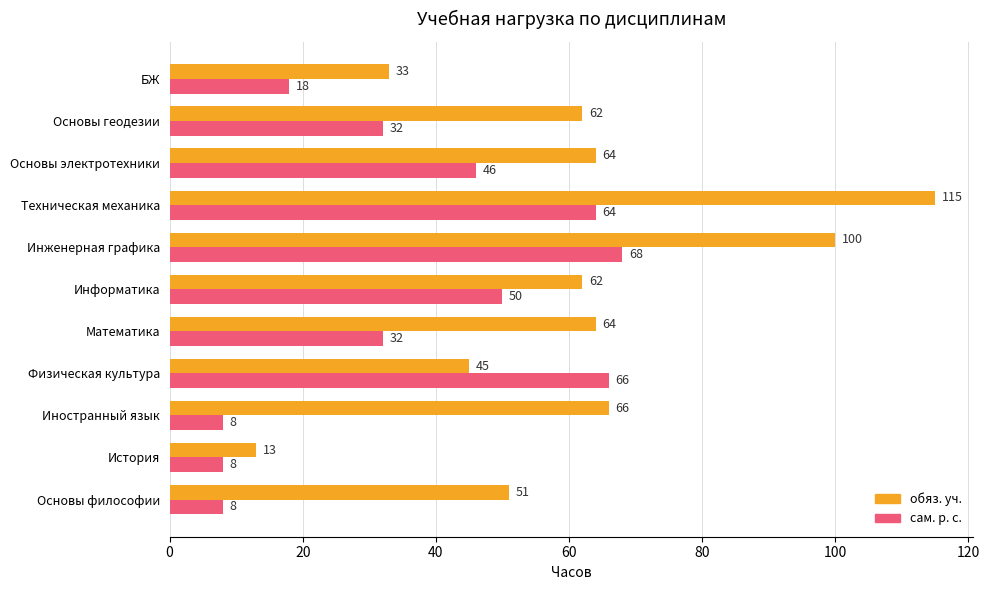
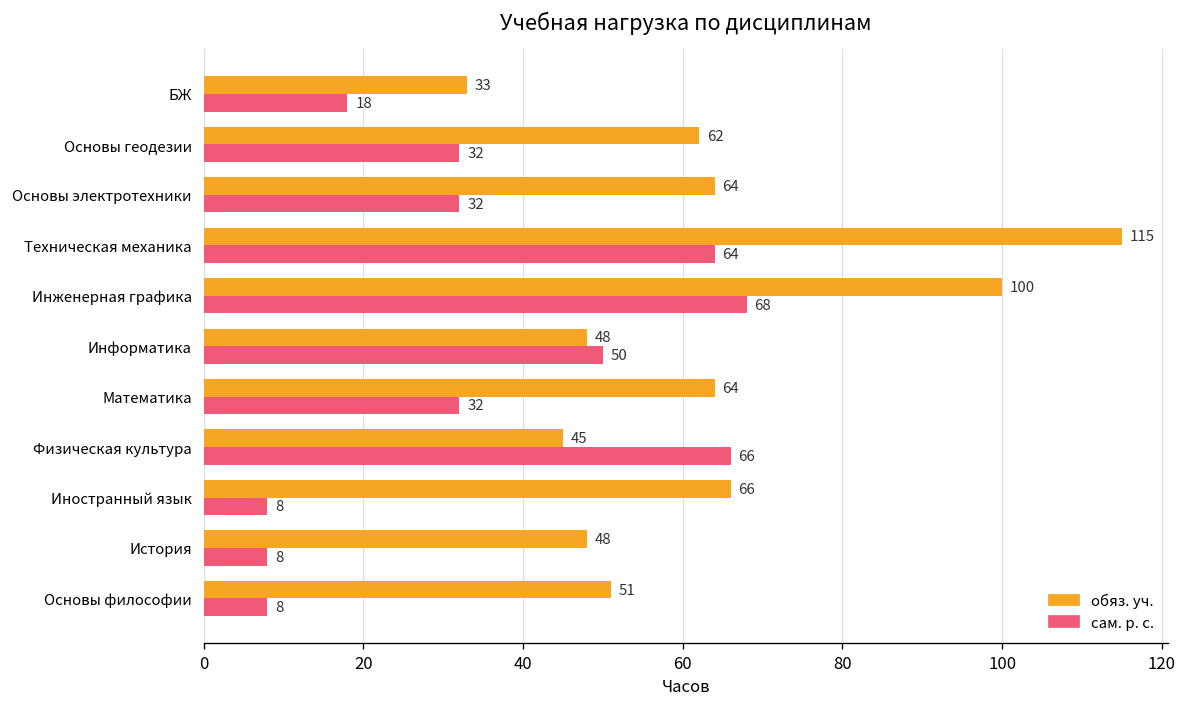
  {
    "обяз. уч.": {
      "БЖ": 33,
      "Основы геодезии": 62,
      "Основы электротехники": 64,
      "Техническая механика": 115,
      "Инженерная графика": 100,
-     "Информатика": 62,
+     "Информатика": 48,
      "Математика": 64,
      "Физическая культура": 45,
      "Иностранный язык": 66,
-     "История": 13,
+     "История": 48,
      "Основы философии": 51
    },
    "сам. р. с.": {
      "БЖ": 18,
      "Основы геодезии": 32,
-     "Основы электротехники": 46,
+     "Основы электротехники": 32,
      "Техническая механика": 64,
      "Инженерная графика": 68,
      "Информатика": 50,
      "Математика": 32,
      "Физическая культура": 66,
      "Иностранный язык": 8,
      "История": 8,
      "Основы философии": 8
    }
  }
